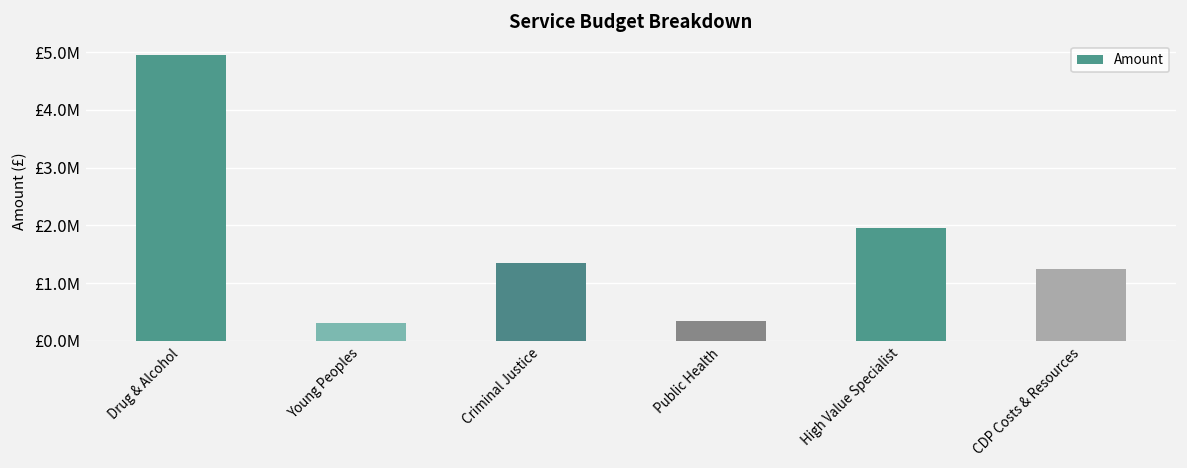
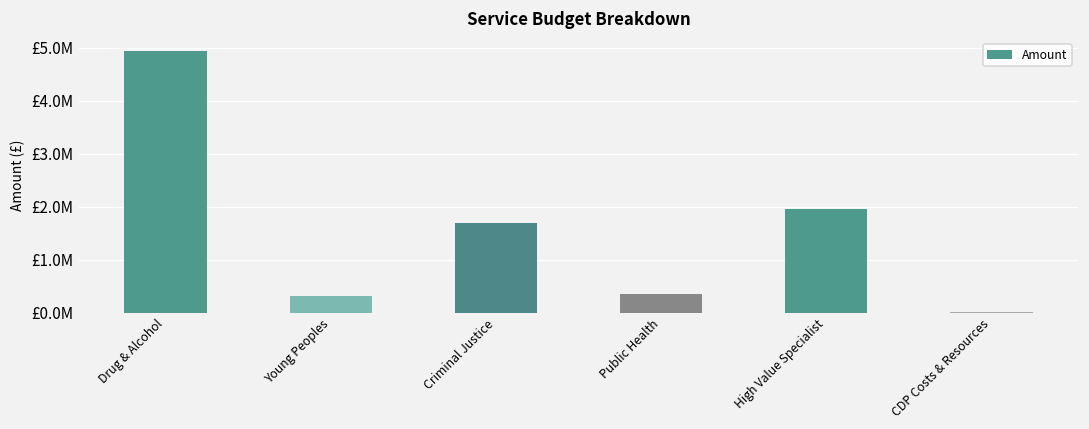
  {
    "Drug & Alcohol": "£4900000",
    "Young Peoples": "£300000",
-   "Criminal Justice": "£1400000",
+   "Criminal Justice": "£1700000",
    "Public Health": "£300000",
    "High Value Specialist": "£2000000",
-   "CDP Costs & Resources": "£1200000"
+   "CDP Costs & Resources": "£0"
  }
